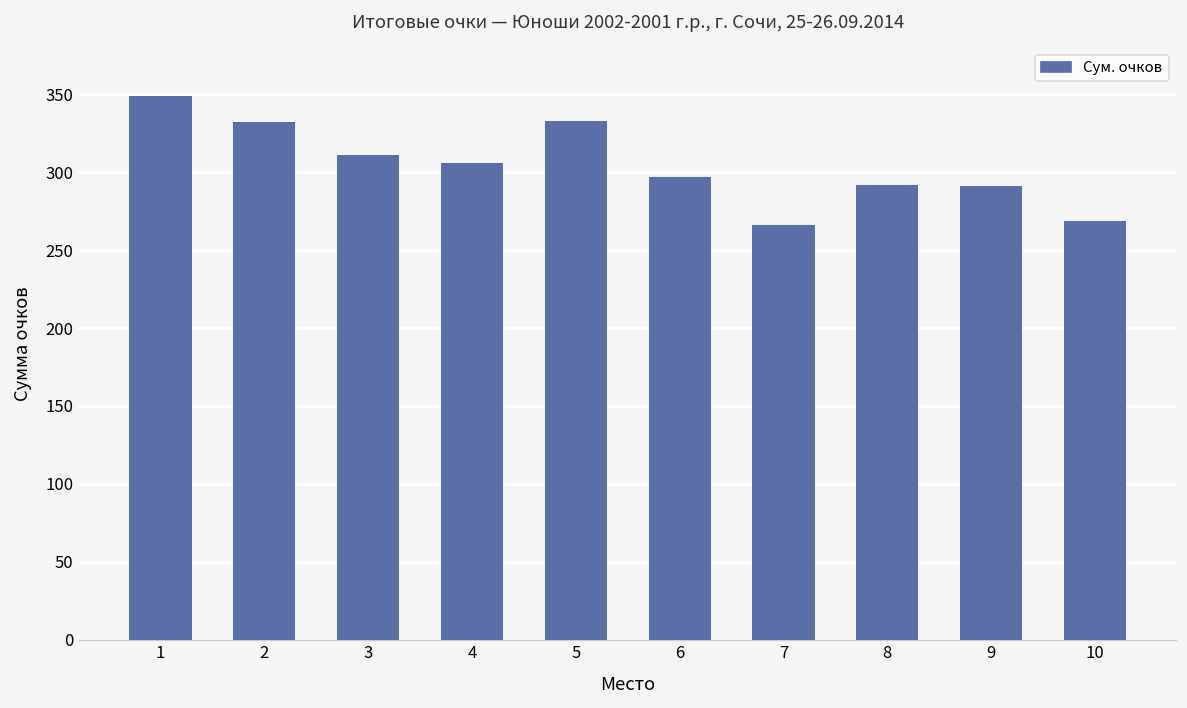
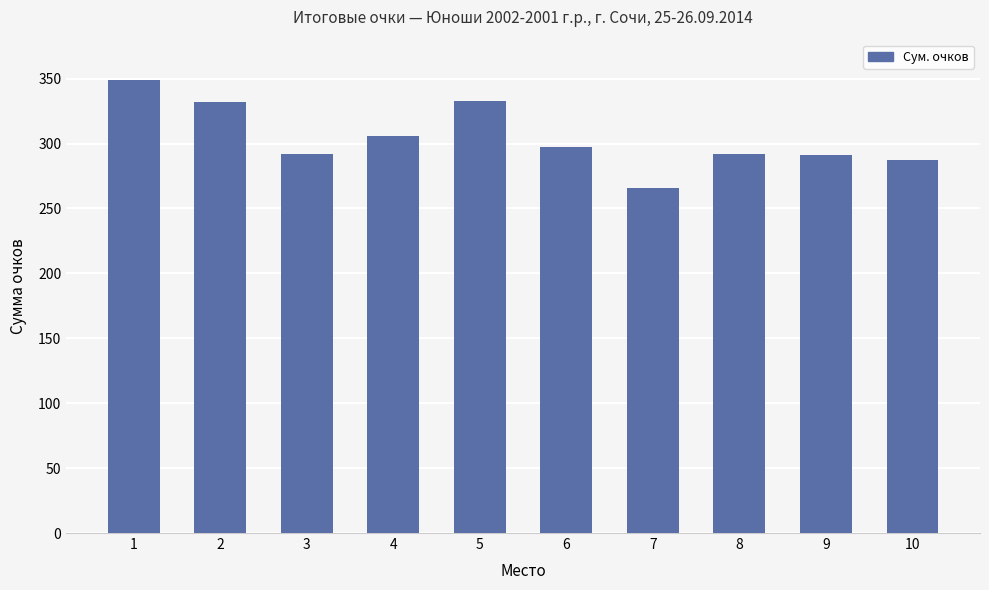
  {
    "1": 349,
    "2": 332,
-   "3": 311,
+   "3": 292,
    "4": 306,
    "5": 333,
    "6": 297,
    "7": 266,
    "8": 292,
    "9": 291,
-   "10": 269
+   "10": 287
  }
